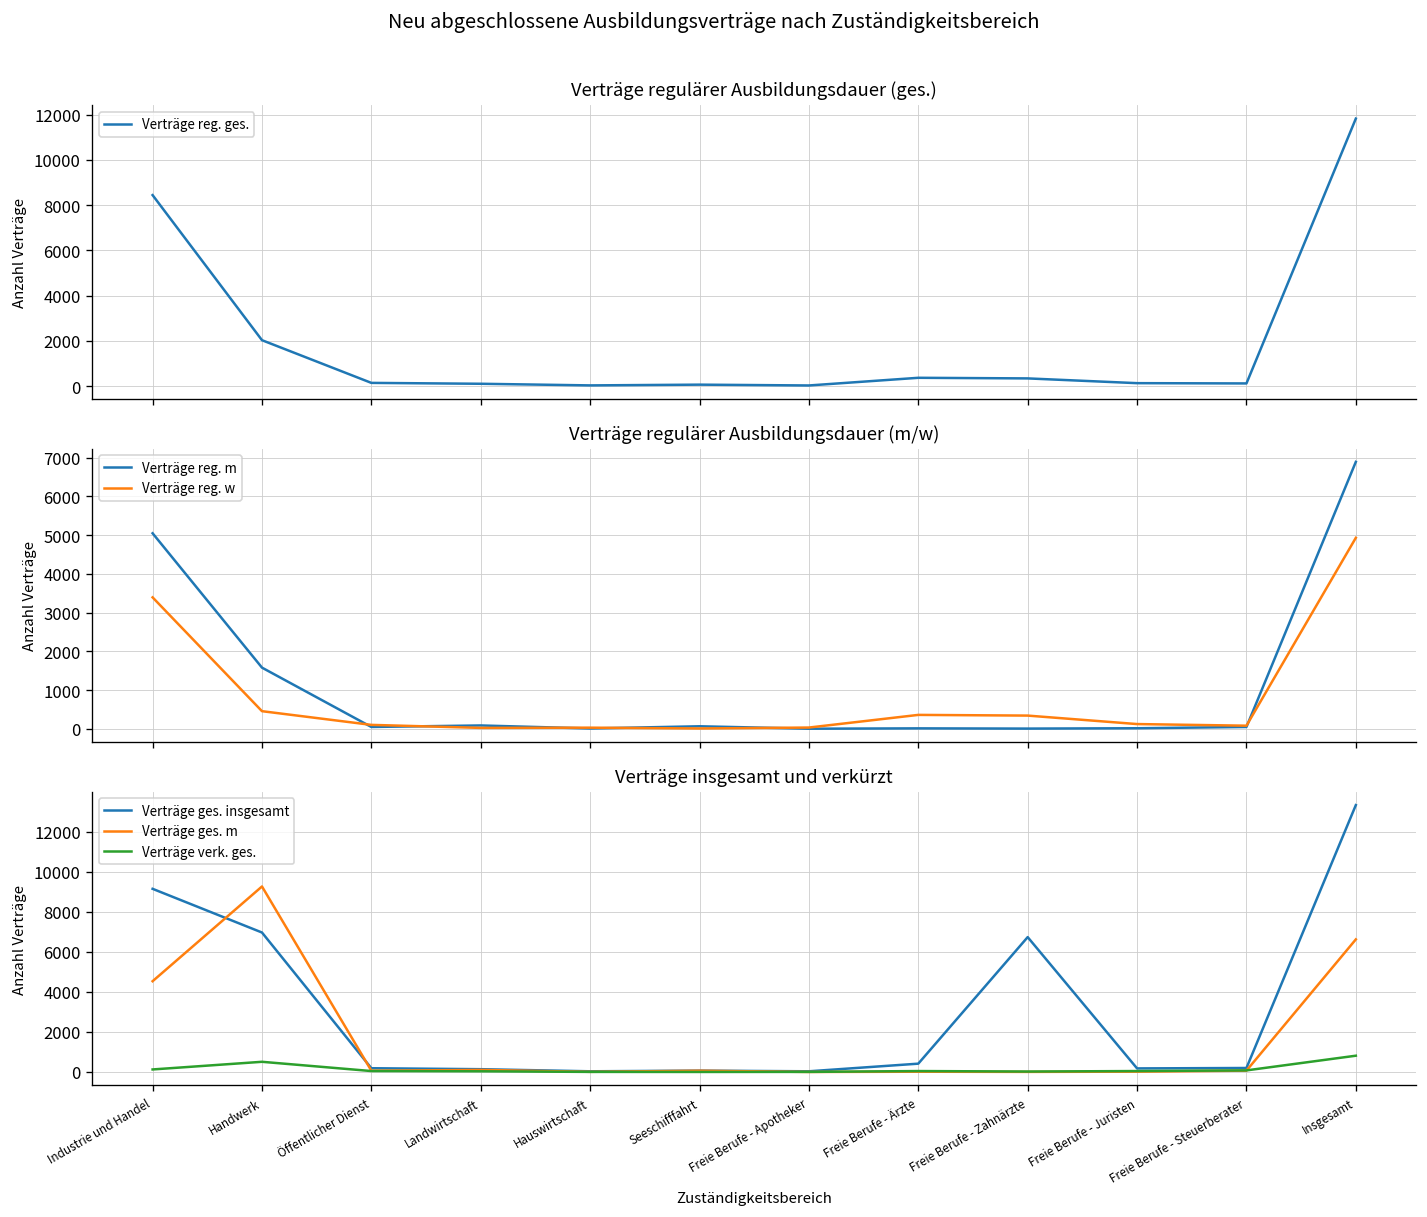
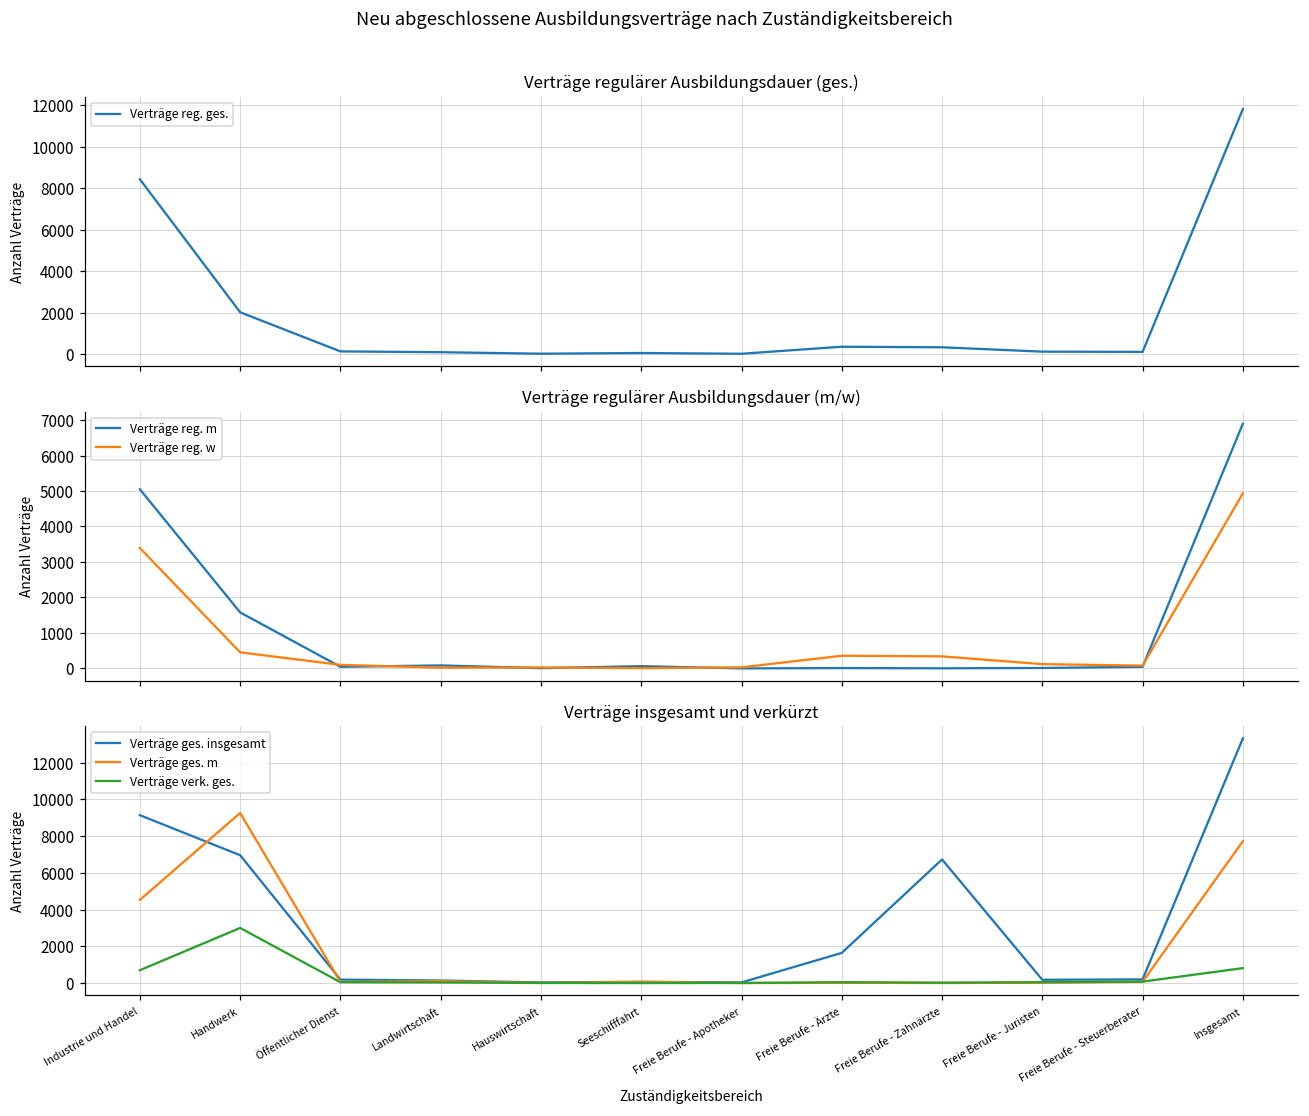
  {
    "Verträge insgesamt und verkürzt": {
      "Verträge ges. insgesamt": {
        "Industrie und Handel": 9100,
        "Handwerk": 7000,
-       "Freie Berufe - Ärzte": 400,
+       "Freie Berufe - Ärzte": 1600,
        "Freie Berufe - Zahnärzte": 6700,
        "Insgesamt": 13300
      },
      "Verträge ges. m": {
        "Industrie und Handel": 4500,
        "Handwerk": 9300,
-       "Insgesamt": 6600
+       "Insgesamt": 7700
      },
      "Verträge verk. ges.": {
-       "Industrie und Handel": 100,
-       "Handwerk": 500,
+       "Industrie und Handel": 700,
+       "Handwerk": 3000,
        "Insgesamt": 800
      }
    }
  }
